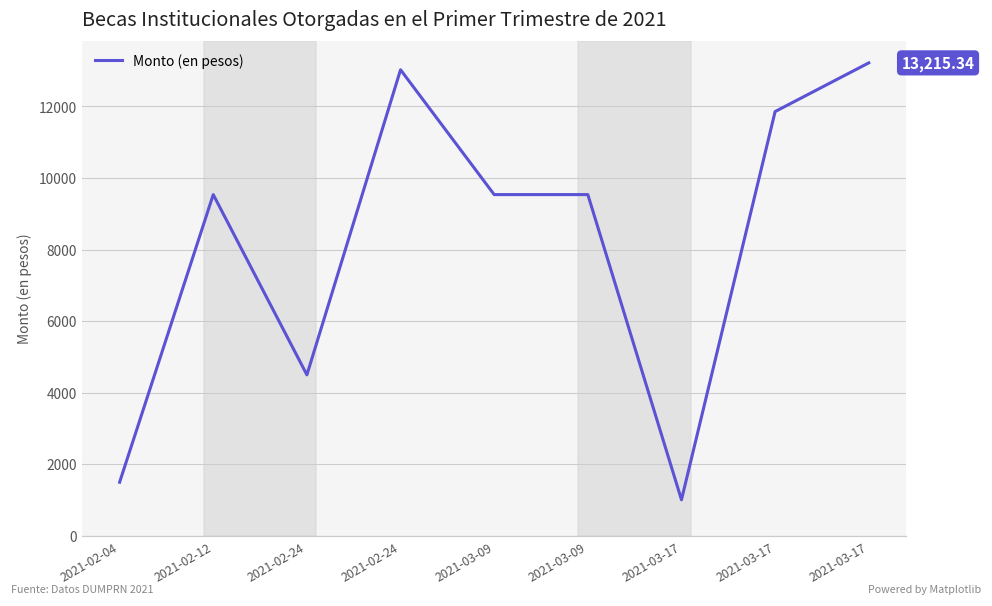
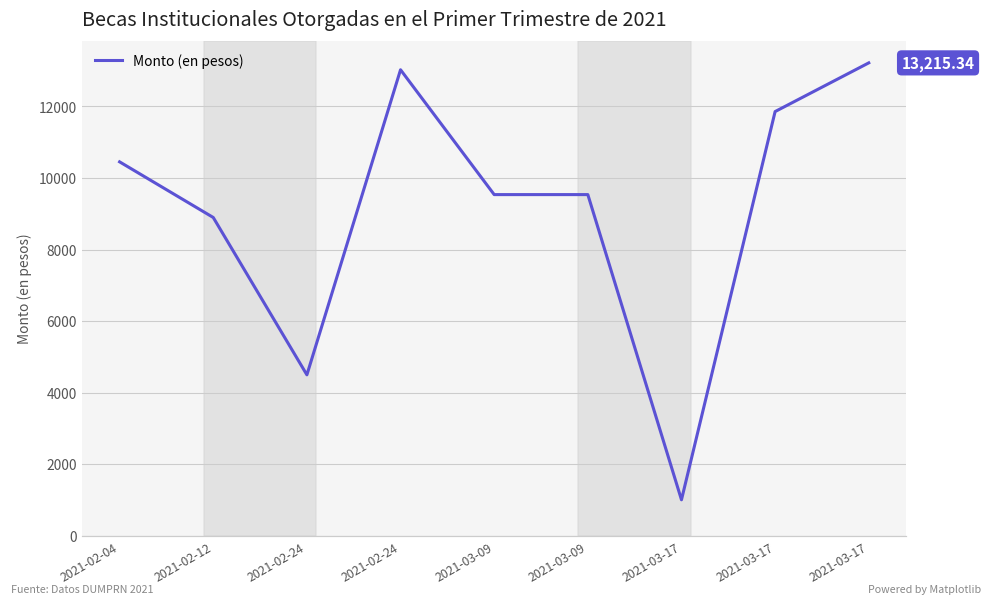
  {
-   "2021-02-04": 1500,
-   "2021-02-12": 9500
+   "2021-02-04": 10500,
+   "2021-02-12": 8900
  }
